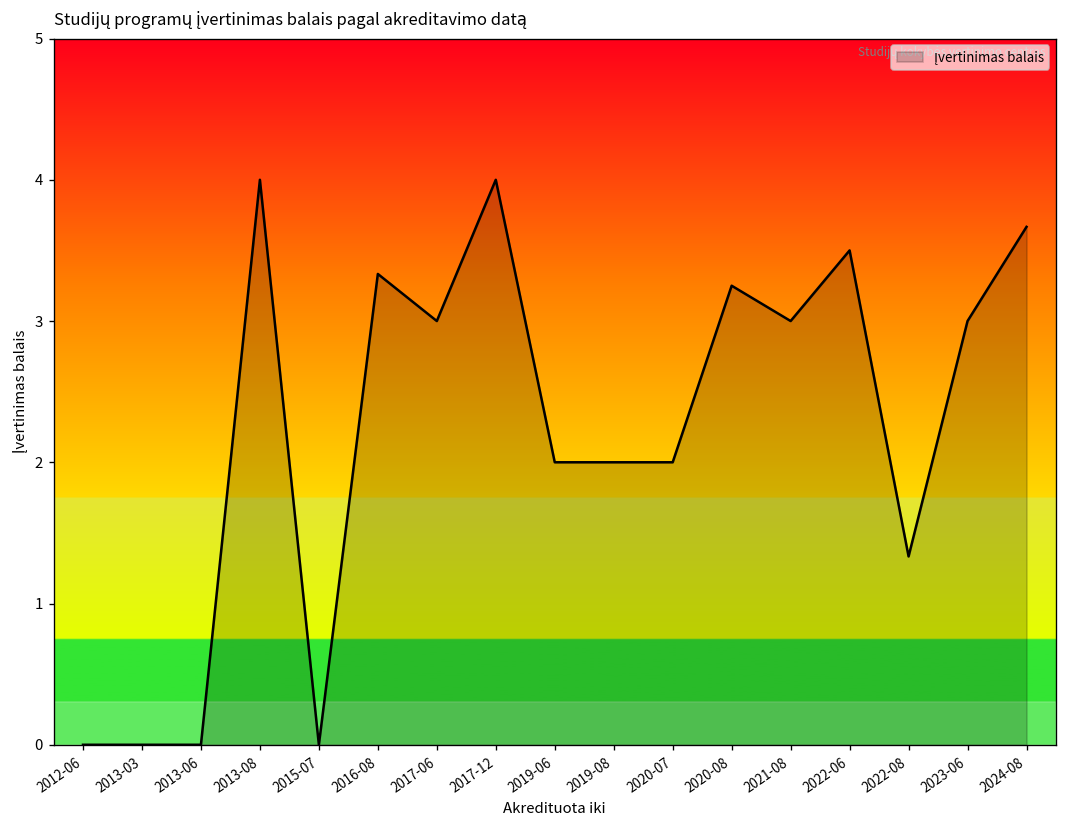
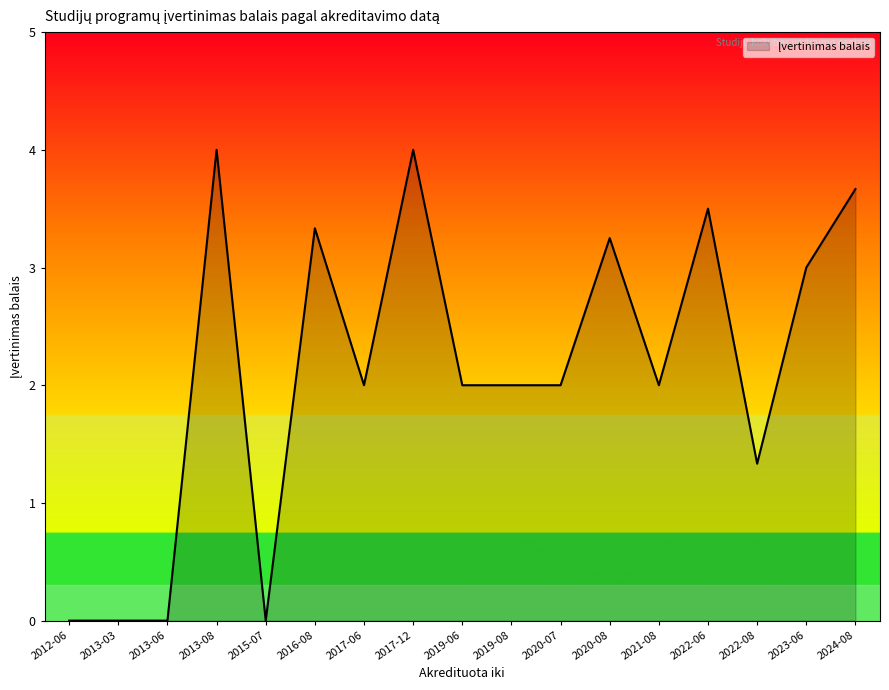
  {
    "2013-08": 4,
    "2016-08": 3.33,
-   "2017-06": 3,
+   "2017-06": 2,
    "2017-12": 4,
    "2019-06": 2,
    "2019-08": 2,
    "2020-07": 2,
    "2020-08": 3.25,
-   "2021-08": 3,
+   "2021-08": 2,
    "2022-06": 3.50,
    "2022-08": 1.33,
    "2023-06": 3,
    "2024-08": 3.67
  }
